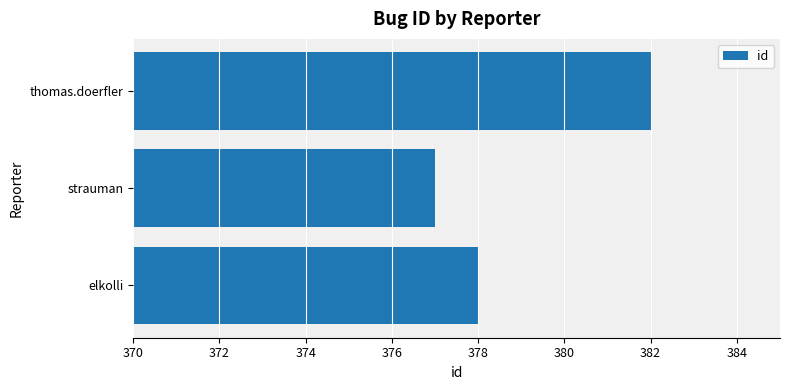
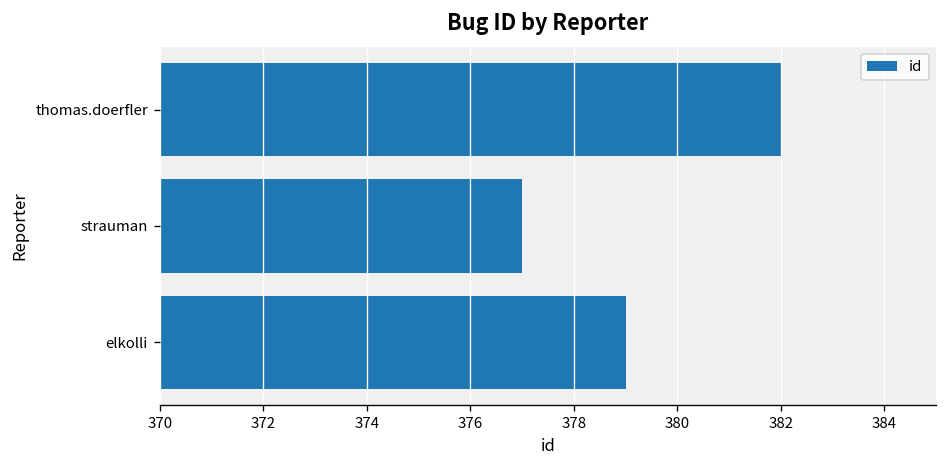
  {
    "thomas.doerfler": 382,
    "strauman": 377,
-   "elkolli": 378
+   "elkolli": 379
  }
